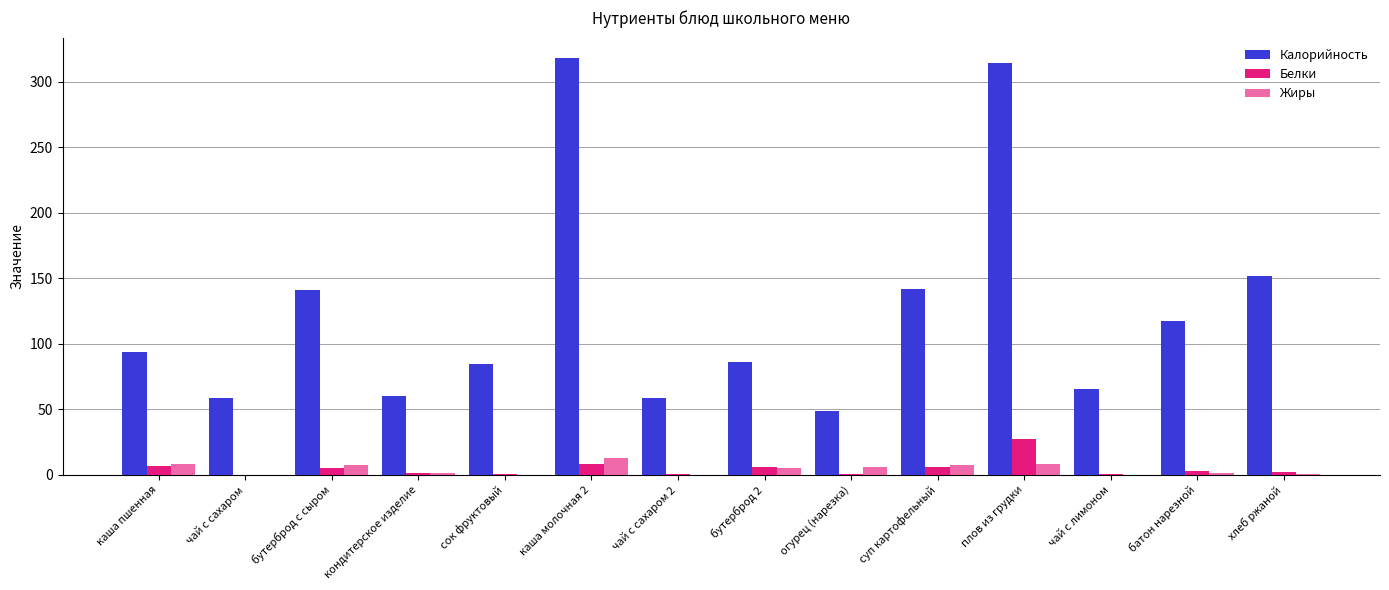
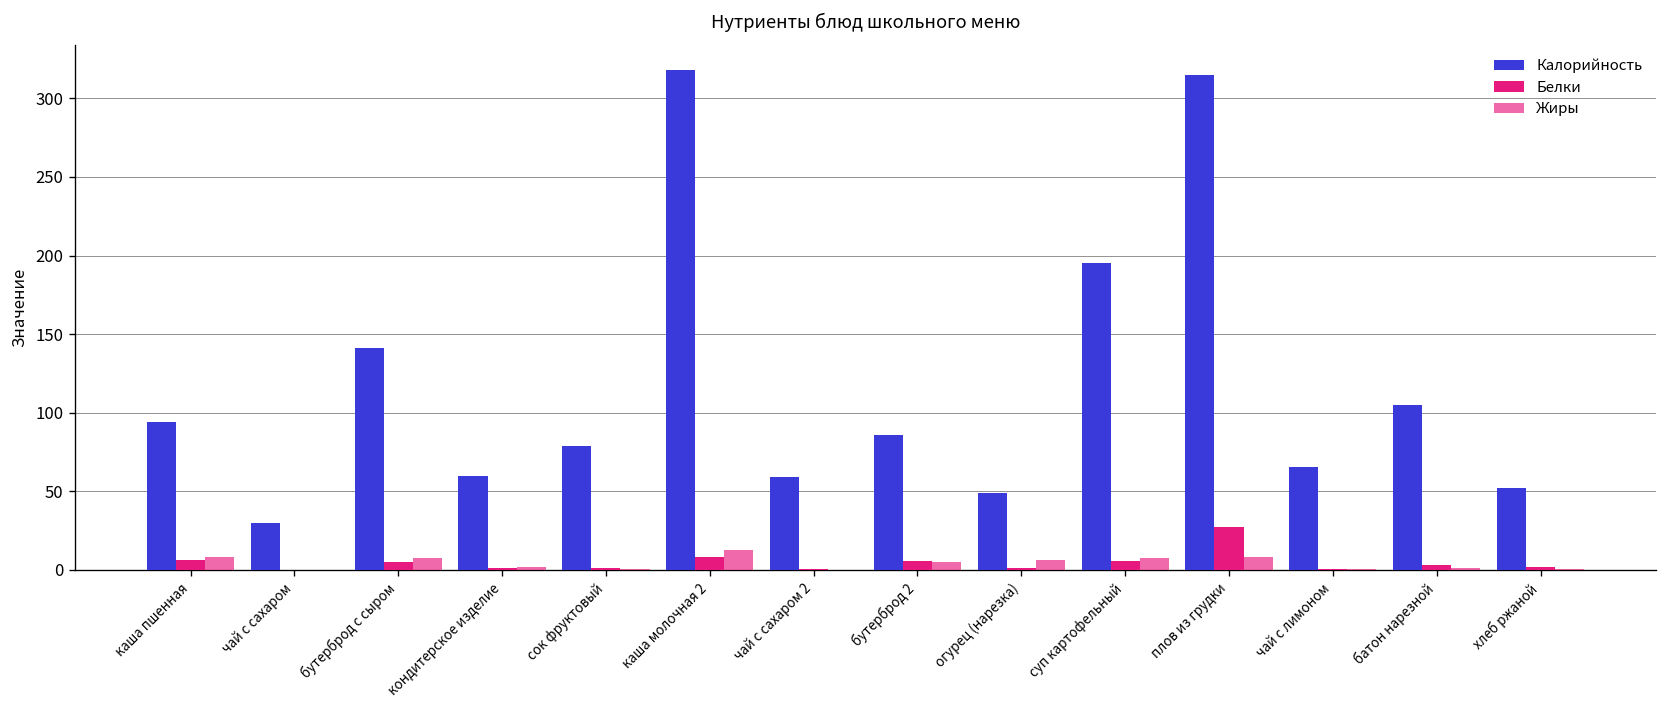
  {
    "Калорийность": {
      "каша пшенная": 94,
-     "чай с сахаром": 59,
+     "чай с сахаром": 30,
      "бутерброд с сыром": 141,
      "кондитерское изделие": 60,
-     "сок фруктовый": 85,
+     "сок фруктовый": 79,
      "каша молочная 2": 318,
      "чай с сахаром 2": 59,
      "бутерброд 2": 86,
      "огурец (нарезка)": 49,
-     "суп картофельный": 142,
+     "суп картофельный": 195,
      "плов из грудки": 315,
      "чай с лимоном": 65,
-     "батон нарезной": 118,
-     "хлеб ржаной": 152
+     "батон нарезной": 105,
+     "хлеб ржаной": 52
    }
  }
